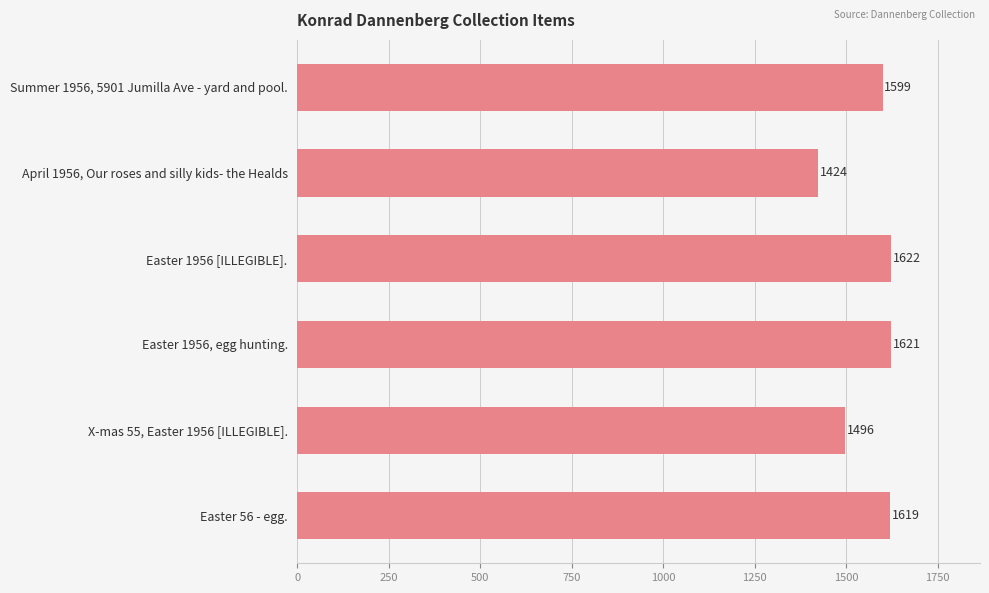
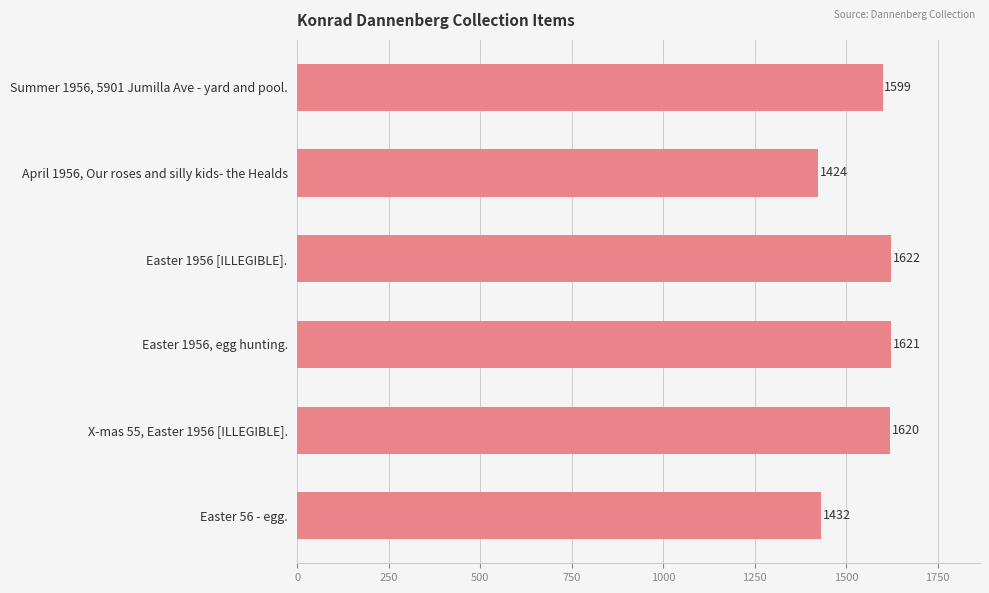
  {
    "Summer 1956, 5901 Jumilla Ave - yard and pool.": 1599,
    "April 1956, Our roses and silly kids- the Healds": 1424,
    "Easter 1956 [ILLEGIBLE].": 1622,
    "Easter 1956, egg hunting.": 1621,
-   "X-mas 55, Easter 1956 [ILLEGIBLE].": 1496,
-   "Easter 56 - egg.": 1619
+   "X-mas 55, Easter 1956 [ILLEGIBLE].": 1620,
+   "Easter 56 - egg.": 1432
  }
